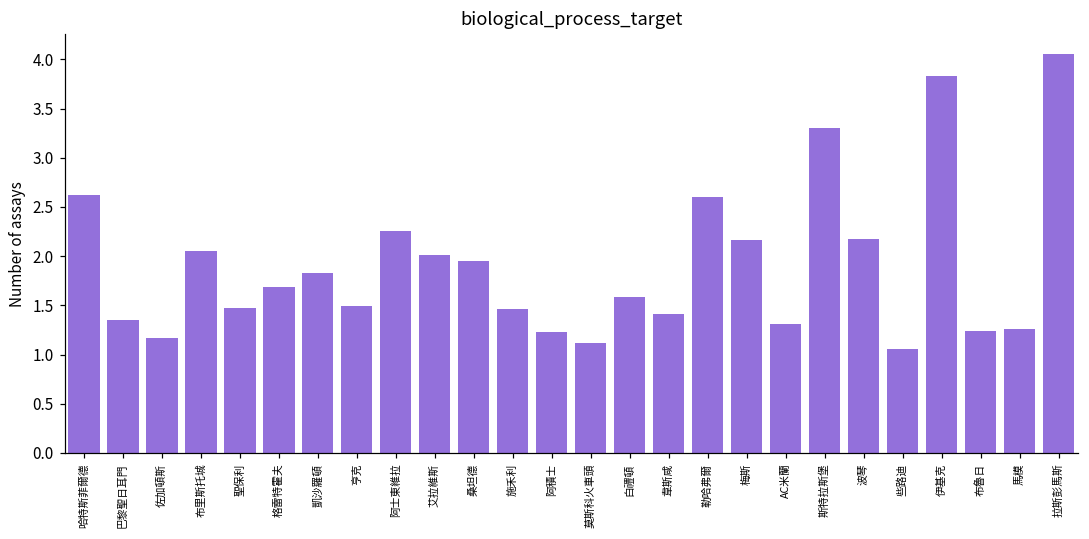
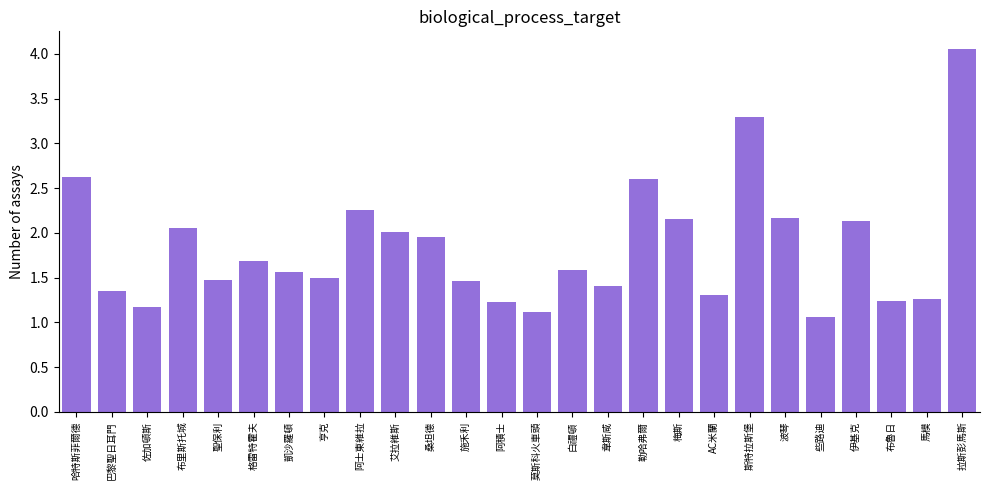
  {
    "哈特斯菲爾德": 2.6,
    "巴黎聖日耳門": 1.4,
    "佐加頓斯": 1.2,
    "布里斯托城": 2.1,
    "聖保利": 1.5,
    "格雷特霍夫": 1.7,
-   "凱沙羅頓": 1.8,
+   "凱沙羅頓": 1.6,
    "亨克": 1.5,
    "阿士東維拉": 2.3,
    "艾拉維斯": 2.0,
    "桑坦德": 2.0,
    "施禾利": 1.5,
    "阿積士": 1.2,
    "莫斯科火車頭": 1.1,
    "白禮頓": 1.6,
    "韋斯咸": 1.4,
    "勒哈弗爾": 2.6,
    "梅斯": 2.2,
    "AC米蘭": 1.3,
    "斯特拉斯堡": 3.3,
    "波琴": 2.2,
    "些路迪": 1.1,
-   "伊基克": 3.8,
+   "伊基克": 2.1,
    "布魯日": 1.2,
    "馬模": 1.3,
    "拉斯彭馬斯": 4.1
  }
